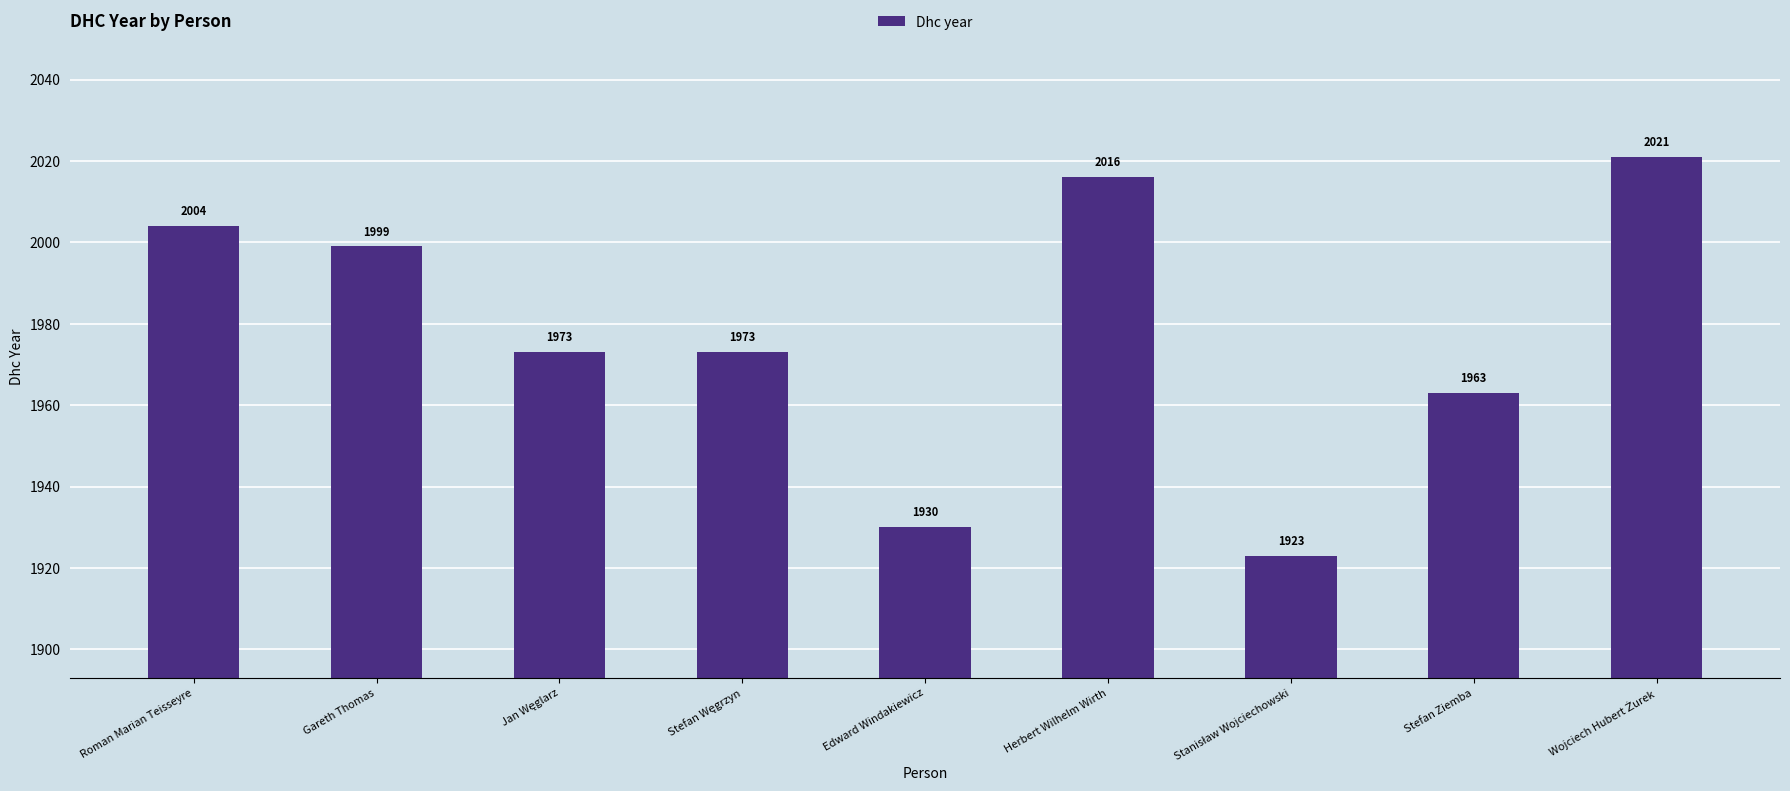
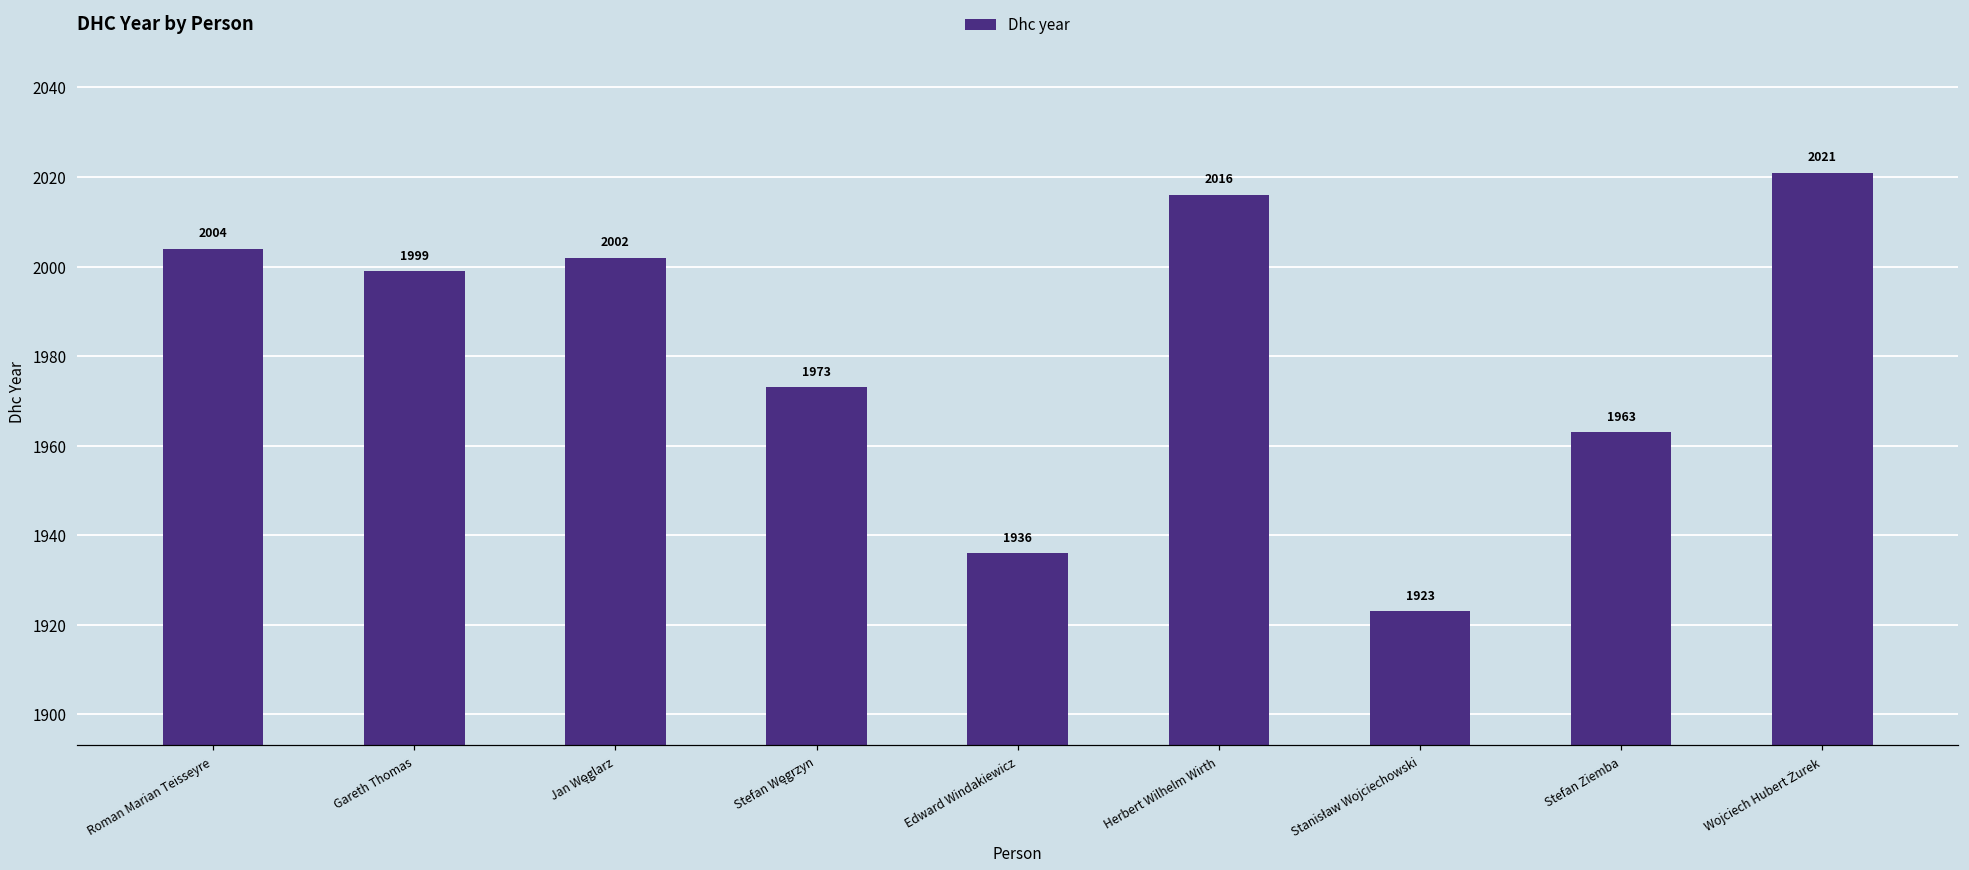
  {
    "Roman Marian Teisseyre": 2004,
    "Gareth Thomas": 1999,
-   "Jan Węglarz": 1973,
+   "Jan Węglarz": 2002,
    "Stefan Węgrzyn": 1973,
-   "Edward Windakiewicz": 1930,
+   "Edward Windakiewicz": 1936,
    "Herbert Wilhelm Wirth": 2016,
    "Stanisław Wojciechowski": 1923,
    "Stefan Ziemba": 1963,
    "Wojciech Hubert Żurek": 2021
  }
